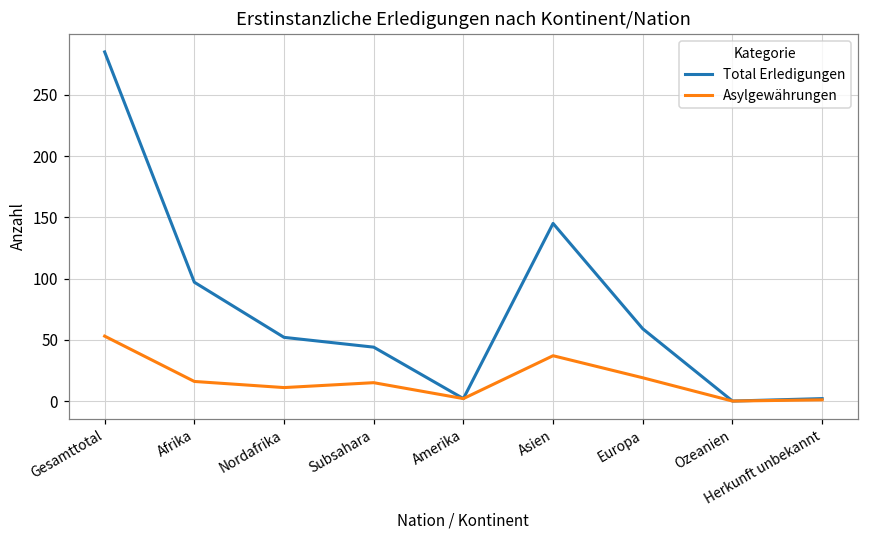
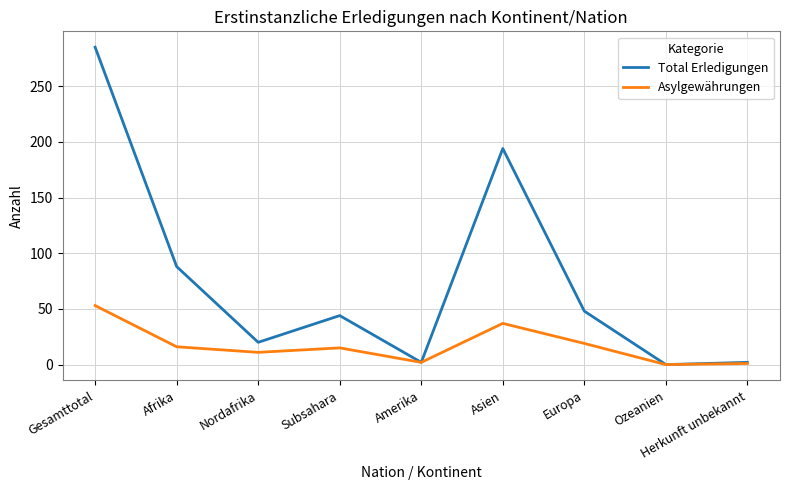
  {
    "Total Erledigungen": {
      "Gesamttotal": 285,
-     "Afrika": 97,
-     "Nordafrika": 52,
+     "Afrika": 88,
+     "Nordafrika": 20,
      "Subsahara": 44,
-     "Asien": 145,
-     "Europa": 59
+     "Asien": 194,
+     "Europa": 48
    },
    "Asylgewährungen": {
      "Gesamttotal": 53,
      "Afrika": 16,
      "Nordafrika": 11,
      "Subsahara": 15,
      "Asien": 37,
      "Europa": 19
    }
  }
